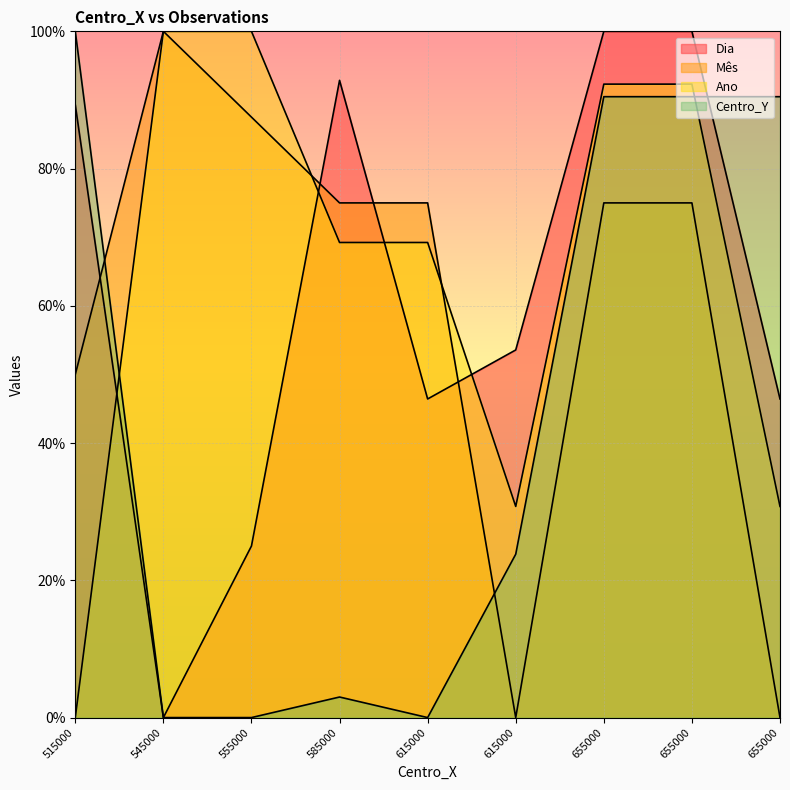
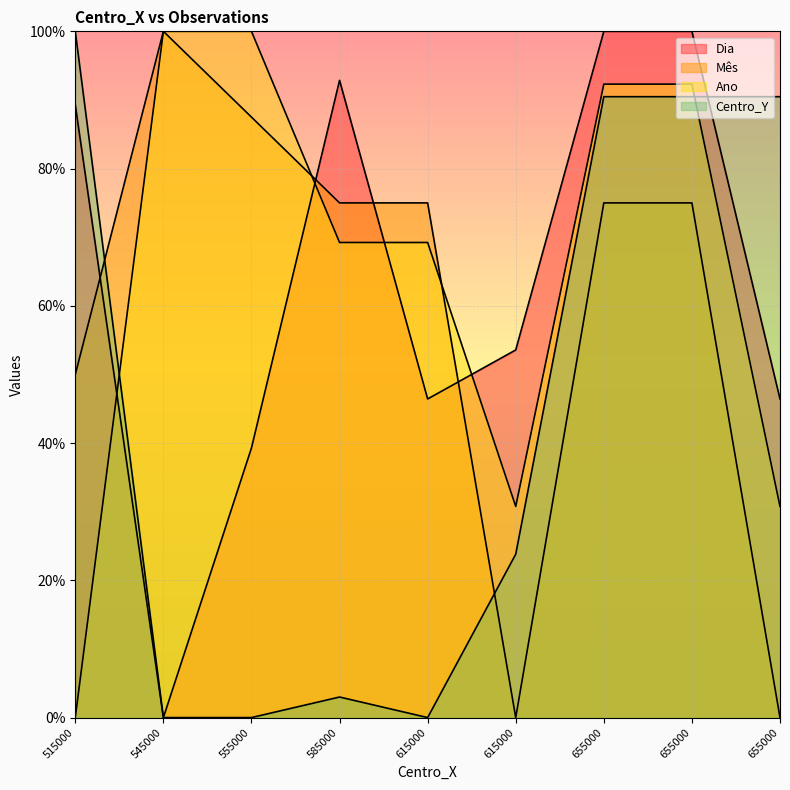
  {
    "Dia": {
      "515000": "89%",
-     "555000": "25%",
+     "555000": "39%",
      "585000": "93%"
    },
    "Centro_Y": {
      "515000": "100%",
      "555000": "0%",
      "585000": "3%"
    }
  }
